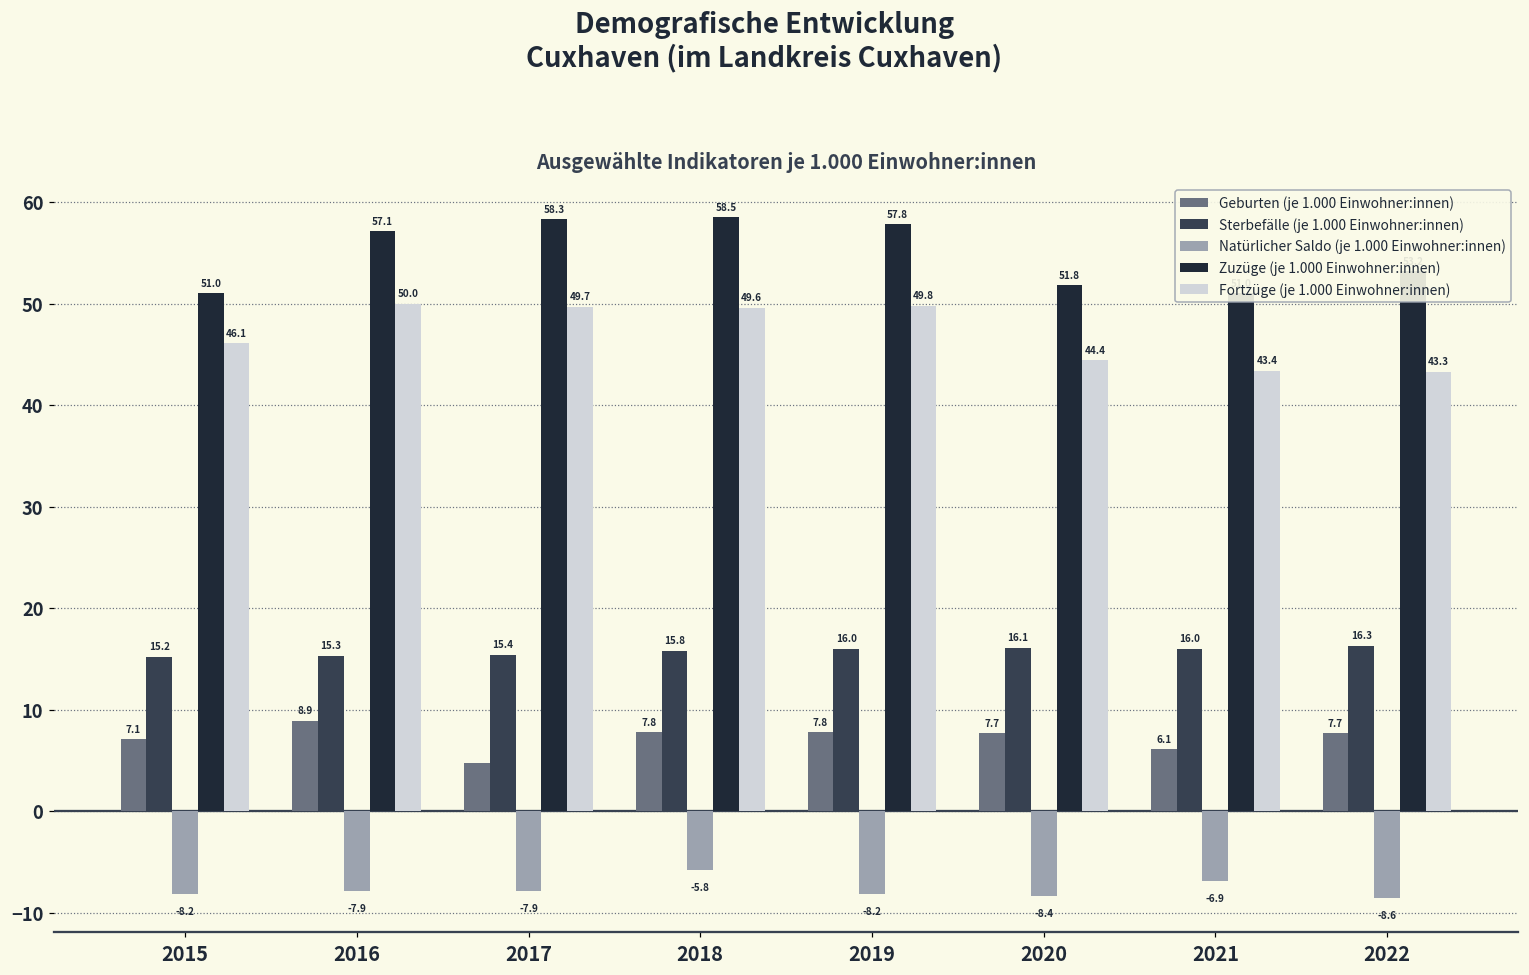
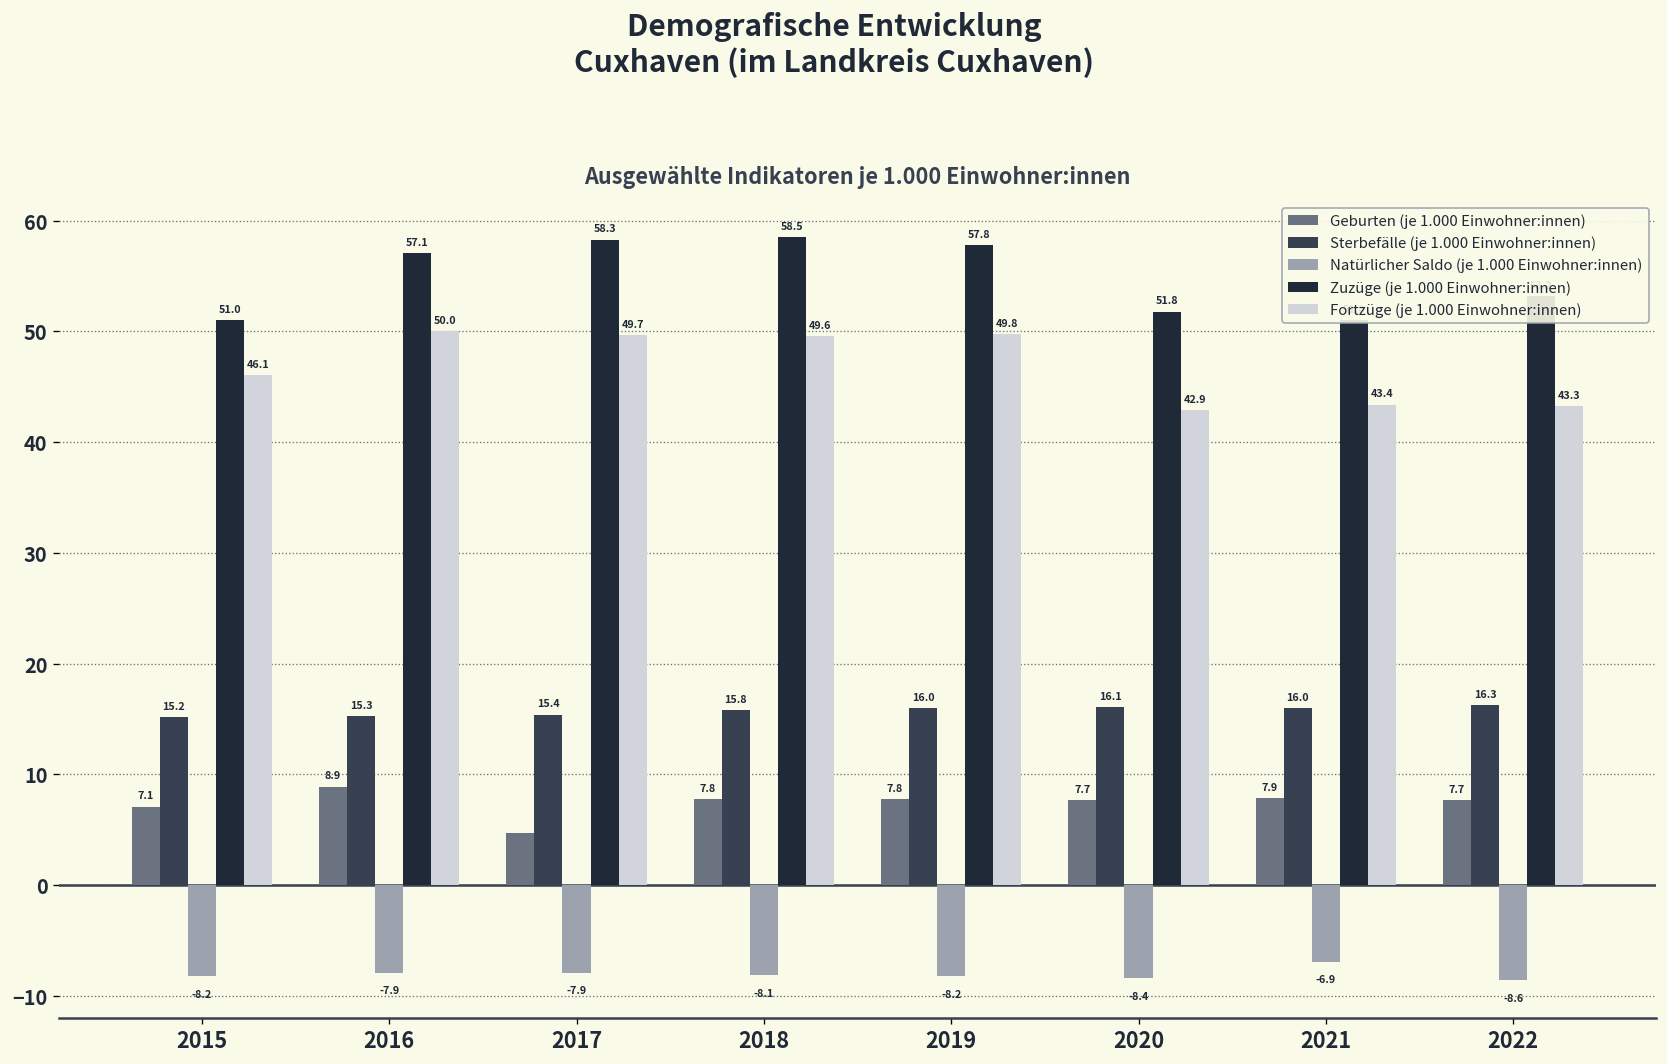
  {
    "Geburten (je 1.000 Einwohner:innen)": {
      "2015": 7.1,
      "2016": 8.9,
      "2018": 7.8,
      "2019": 7.8,
      "2020": 7.7,
-     "2021": 6.1,
+     "2021": 7.9,
      "2022": 7.7
    },
    "Natürlicher Saldo (je 1.000 Einwohner:innen)": {
      "2015": -8.2,
      "2016": -7.9,
      "2017": -7.9,
-     "2018": -5.8,
+     "2018": -8.1,
      "2019": -8.2,
      "2020": -8.4,
      "2021": -6.9,
      "2022": -8.6
    },
    "Fortzüge (je 1.000 Einwohner:innen)": {
      "2015": 46.1,
      "2016": 50.0,
      "2017": 49.7,
      "2018": 49.6,
      "2019": 49.8,
-     "2020": 44.4,
+     "2020": 42.9,
      "2021": 43.4,
      "2022": 43.3
    }
  }
